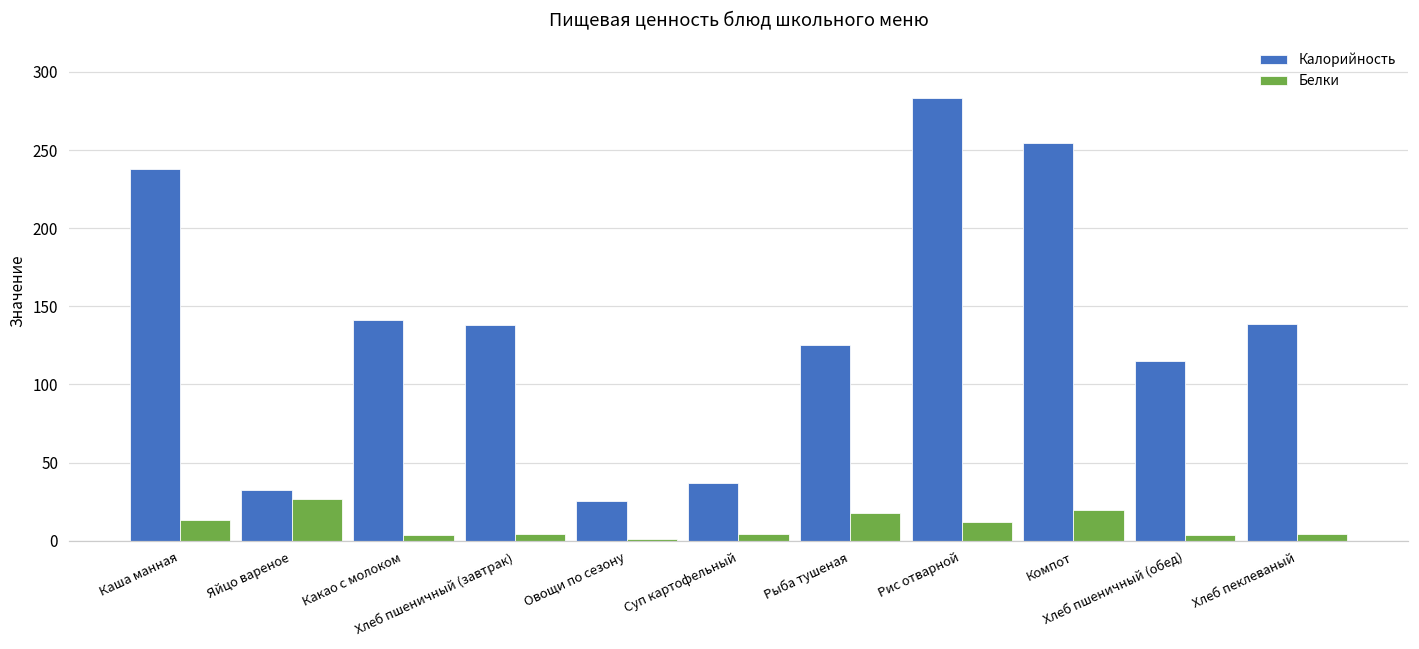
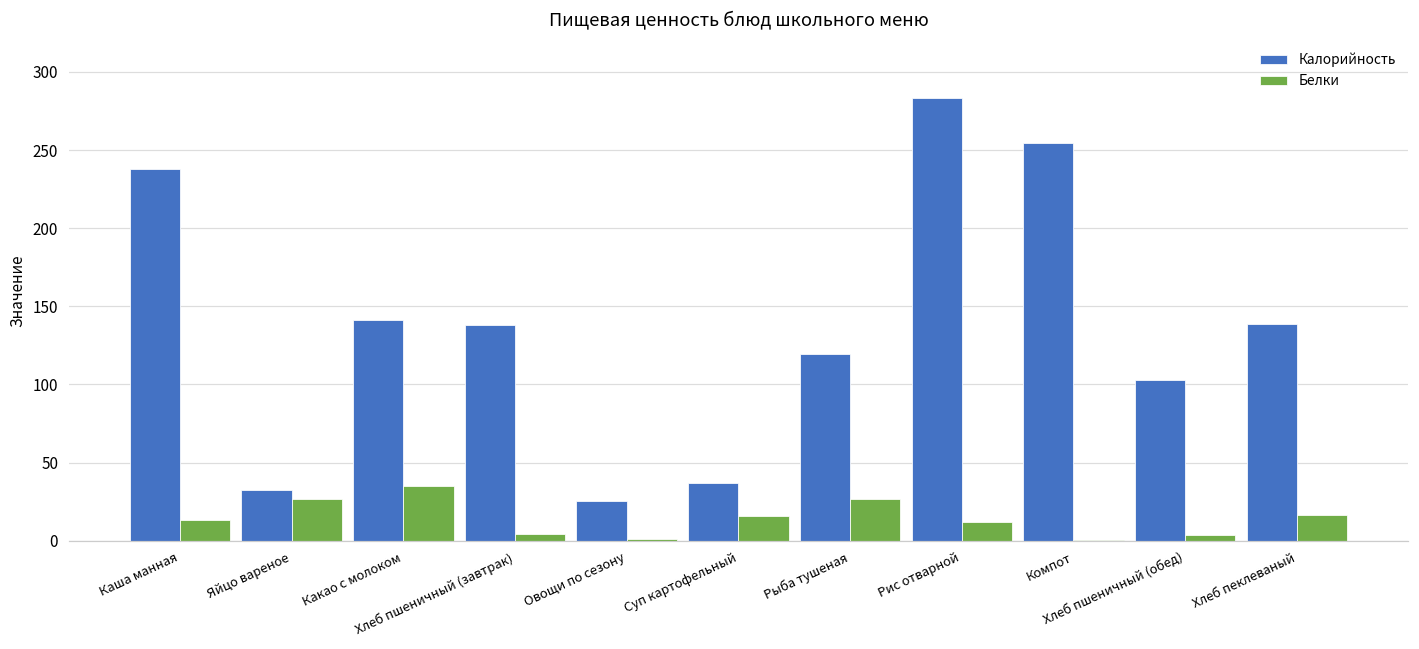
  {
    "Калорийность": {
      "Каша манная": 238,
      "Яйцо вареное": 32,
      "Какао с молоком": 141,
      "Хлеб пшеничный (завтрак)": 138,
      "Овощи по сезону": 26,
      "Суп картофельный": 37,
-     "Рыба тушеная": 125,
+     "Рыба тушеная": 120,
      "Рис отварной": 283,
      "Компот": 255,
-     "Хлеб пшеничный (обед)": 115,
+     "Хлеб пшеничный (обед)": 103,
      "Хлеб пеклеваный": 139
    },
    "Белки": {
      "Каша манная": 13,
      "Яйцо вареное": 27,
-     "Какао с молоком": 4,
+     "Какао с молоком": 35,
      "Хлеб пшеничный (завтрак)": 5,
-     "Суп картофельный": 5,
-     "Рыба тушеная": 18,
+     "Суп картофельный": 16,
+     "Рыба тушеная": 27,
      "Рис отварной": 12,
-     "Компот": 19,
+     "Компот": 0,
      "Хлеб пшеничный (обед)": 4,
-     "Хлеб пеклеваный": 5
+     "Хлеб пеклеваный": 16
    }
  }
